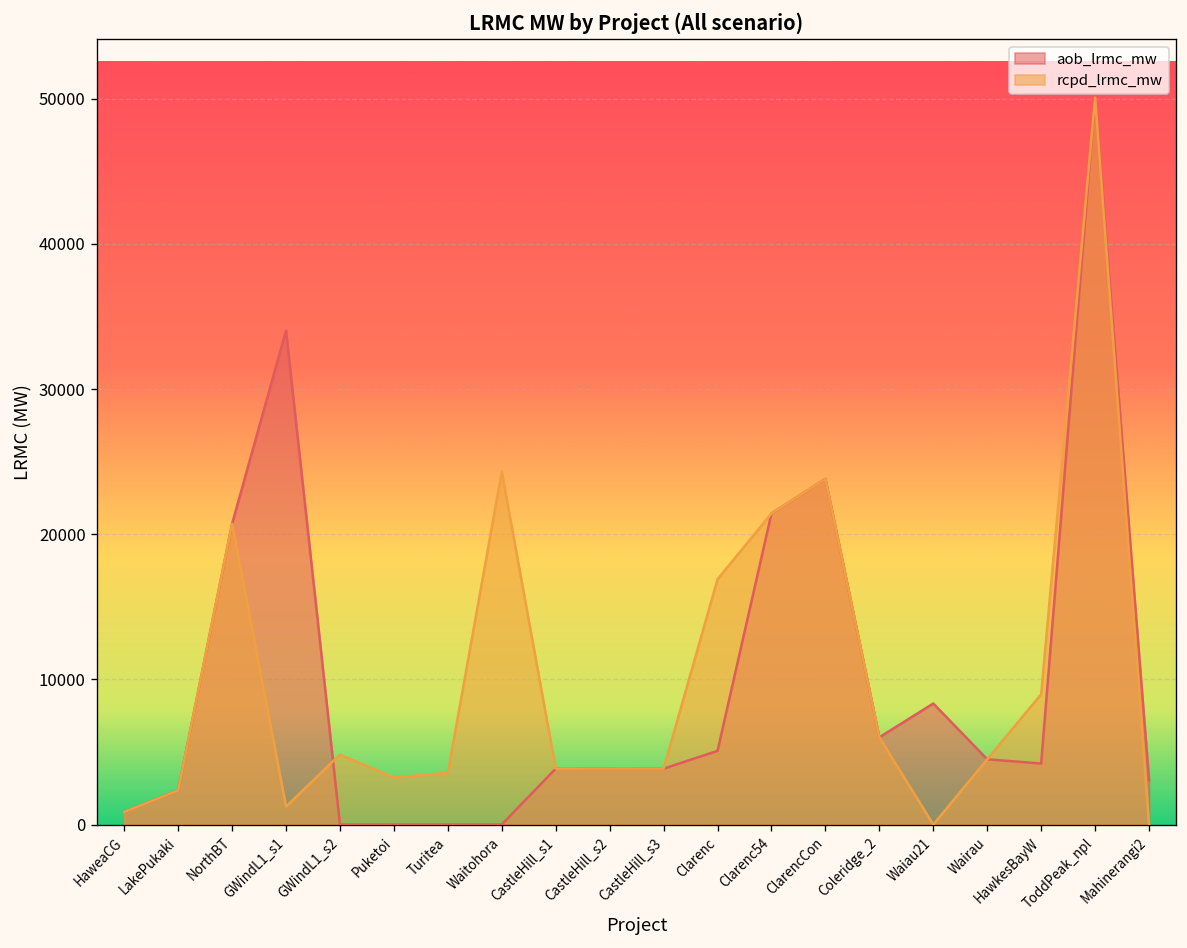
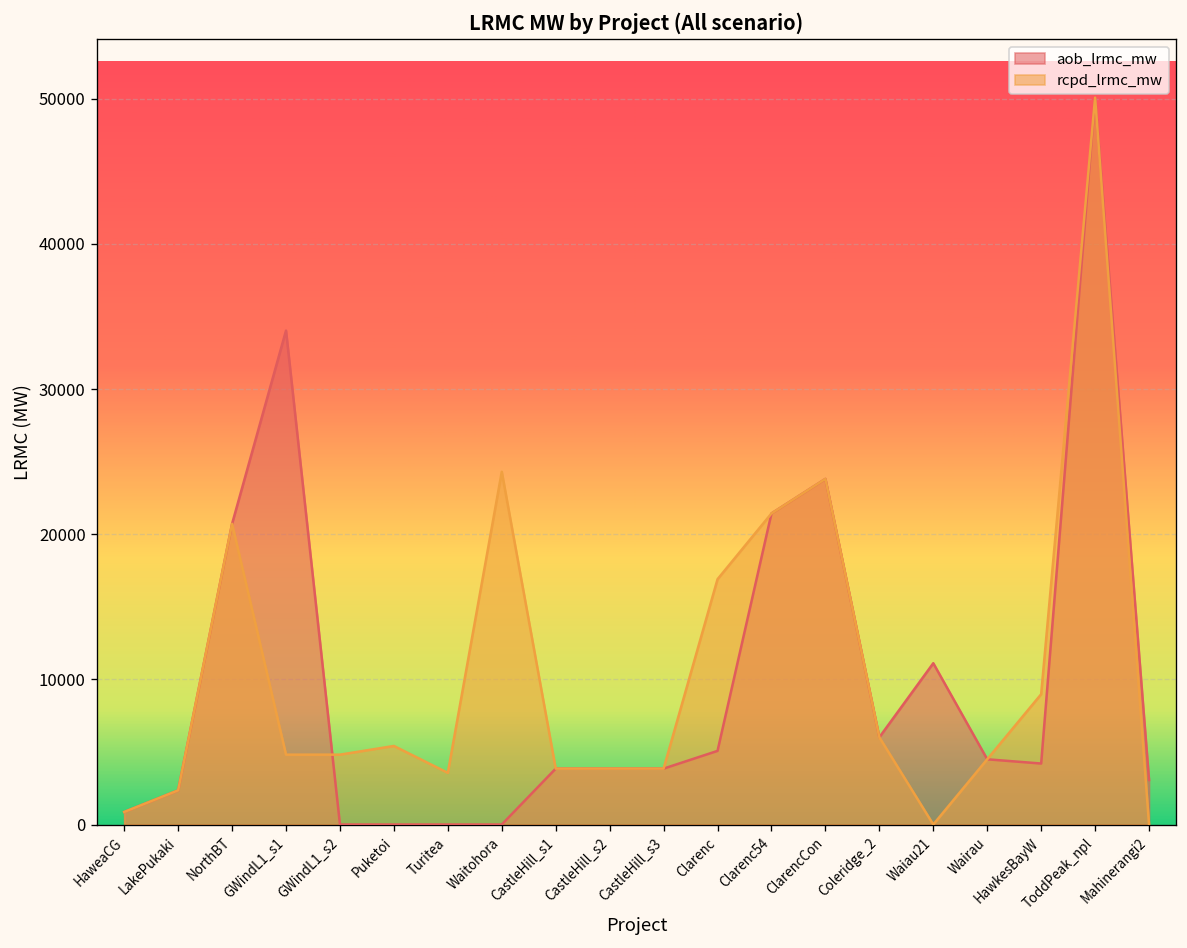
  {
    "aob_lrmc_mw": {
      "GWindL1_s1": 34000,
      "GWindL1_s2": 0,
      "Puketoi": 0,
      "Turitea": 0,
      "Waitohora": 0,
      "Clarenc": 5100,
-     "Waiau21": 8300,
+     "Waiau21": 11100,
      "HawkesBayW": 4200,
      "Mahinerangi2": 3100
    },
    "rcpd_lrmc_mw": {
-     "GWindL1_s1": 1200,
+     "GWindL1_s1": 4800,
      "GWindL1_s2": 4800,
-     "Puketoi": 3200,
+     "Puketoi": 5400,
      "Turitea": 3600,
      "Waitohora": 24300,
      "Clarenc": 16900,
      "Waiau21": 0,
      "HawkesBayW": 9000,
      "Mahinerangi2": 0
    }
  }
